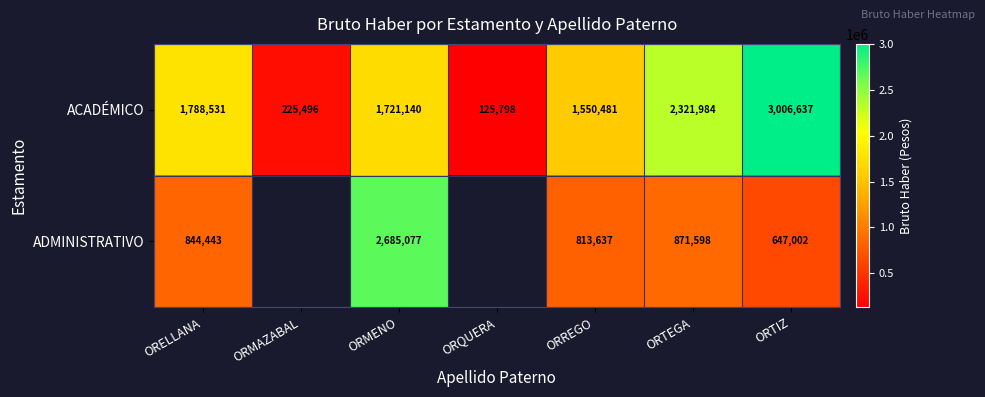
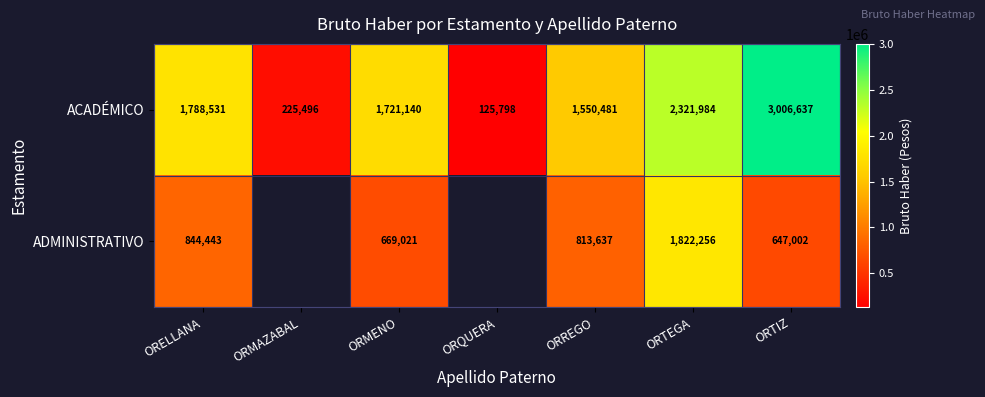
  {
    "ACADÉMICO": {
      "ORELLANA": "1,788,531",
      "ORMAZABAL": "225,496",
      "ORMENO": "1,721,140",
      "ORQUERA": "125,798",
      "ORREGO": "1,550,481",
      "ORTEGA": "2,321,984",
      "ORTIZ": "3,006,637"
    },
    "ADMINISTRATIVO": {
      "ORELLANA": "844,443",
-     "ORMENO": "2,685,077",
+     "ORMENO": "669,021",
      "ORREGO": "813,637",
-     "ORTEGA": "871,598",
+     "ORTEGA": "1,822,256",
      "ORTIZ": "647,002"
    }
  }
